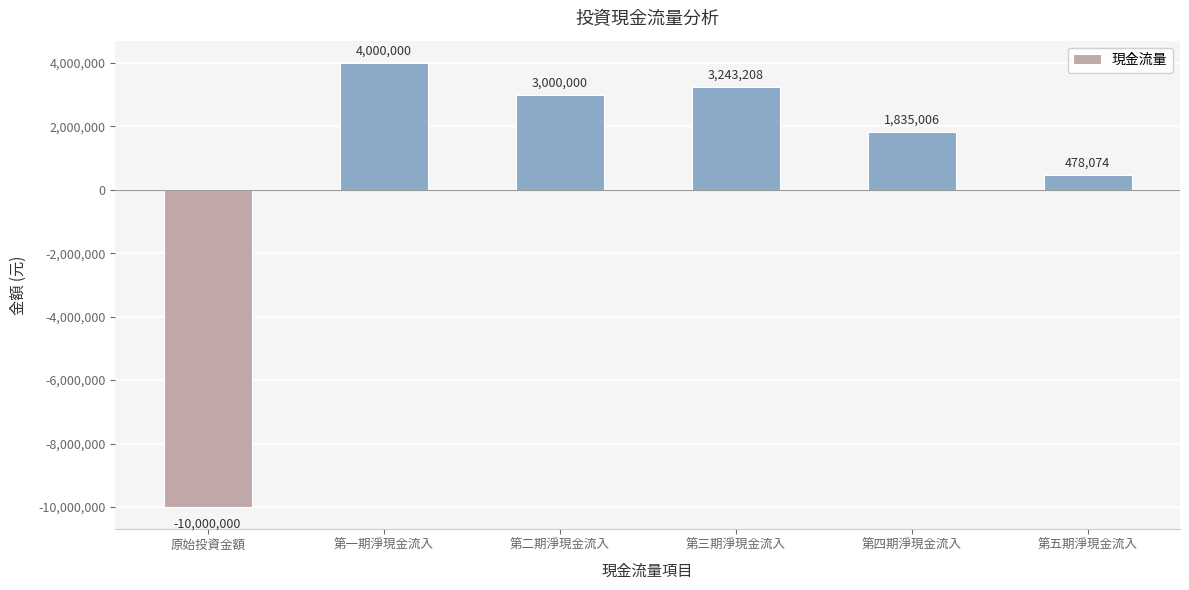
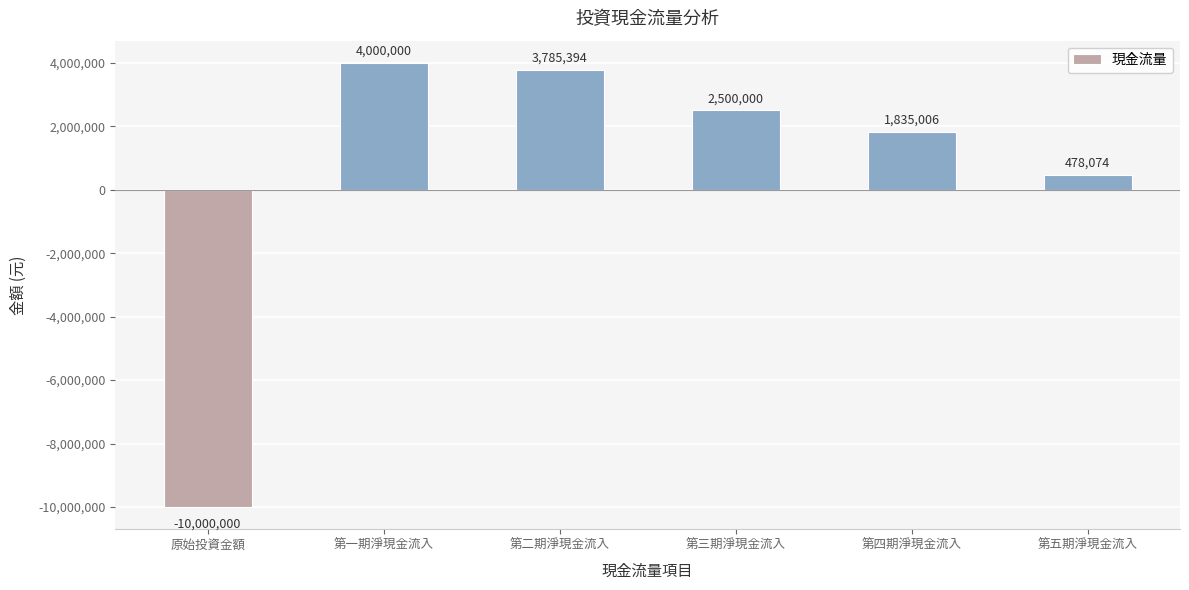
  {
    "原始投資金額": "-10,000,000",
    "第一期淨現金流入": "4,000,000",
-   "第二期淨現金流入": "3,000,000",
-   "第三期淨現金流入": "3,243,208",
+   "第二期淨現金流入": "3,785,394",
+   "第三期淨現金流入": "2,500,000",
    "第四期淨現金流入": "1,835,006",
    "第五期淨現金流入": "478,074"
  }
